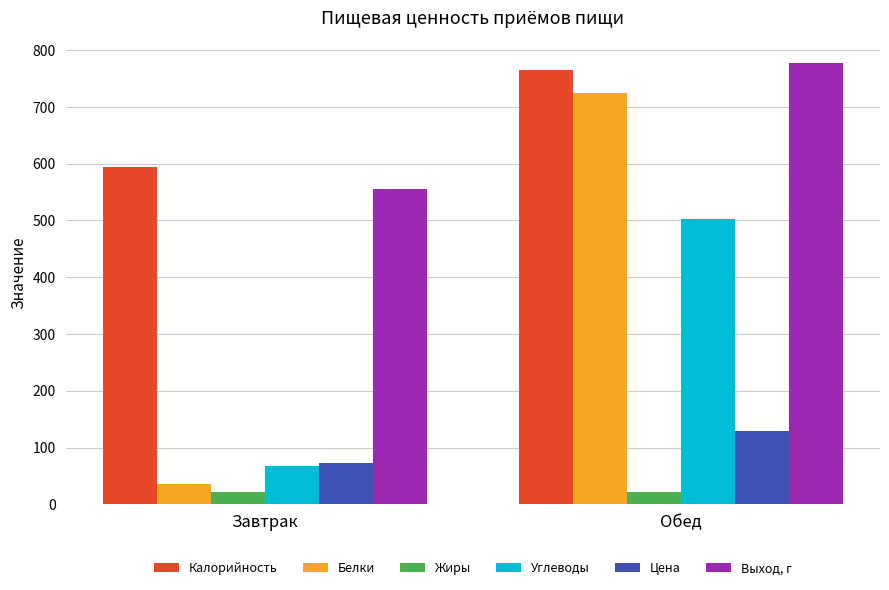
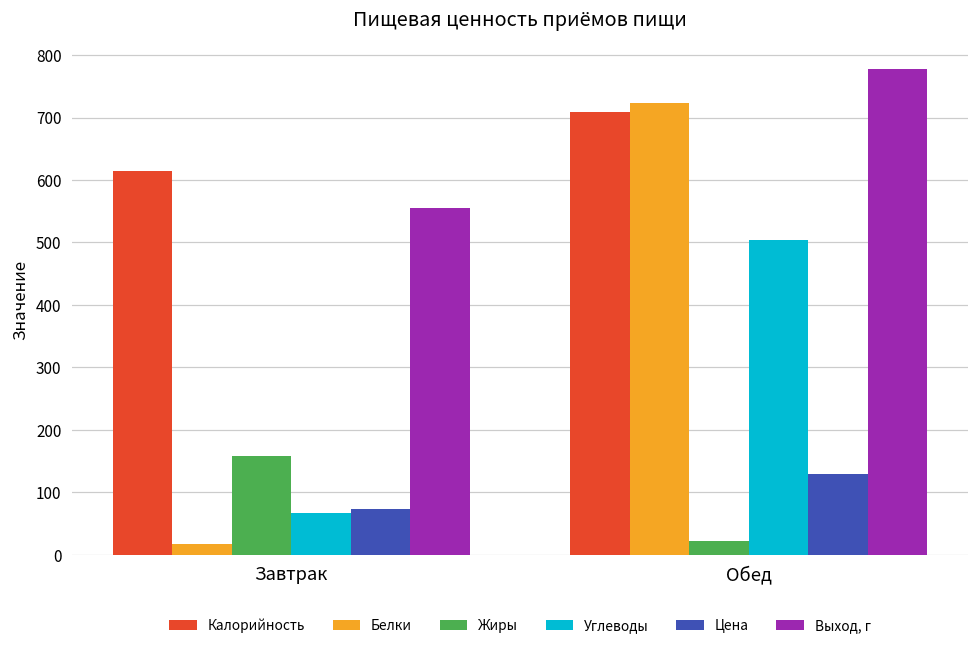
  {
    "Калорийность": {
-     "Завтрак": 590,
-     "Обед": 770
+     "Завтрак": 610,
+     "Обед": 710
    },
    "Белки": {
-     "Завтрак": 40,
+     "Завтрак": 20,
      "Обед": 720
    },
    "Жиры": {
-     "Завтрак": 20,
+     "Завтрак": 160,
      "Обед": 20
    },
    "Углеводы": {
      "Завтрак": 70,
      "Обед": 500
    },
    "Цена": {
      "Завтрак": 70,
      "Обед": 130
    },
    "Выход, г": {
      "Завтрак": 560,
      "Обед": 780
    }
  }
